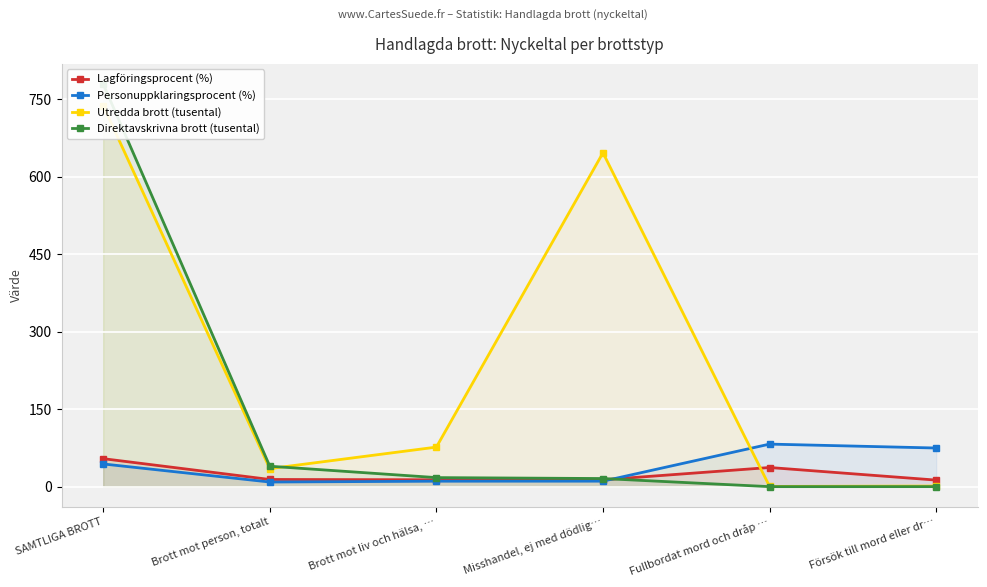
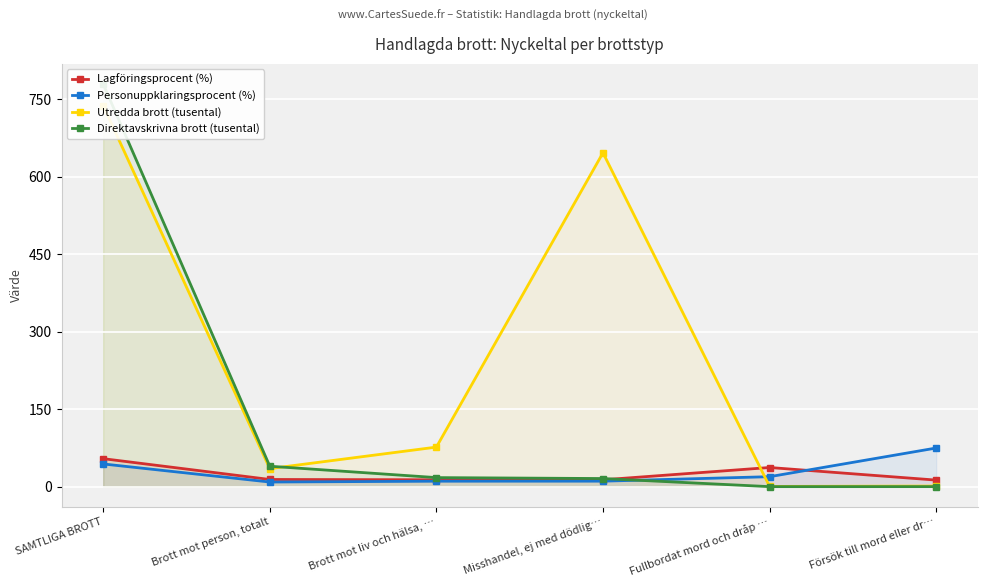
  {
    "Lagföringsprocent (%)": {
      "SAMTLIGA BROTT": 50,
      "Fullbordat mord och dråp …": 40,
      "Försök till mord eller dr…": 10
    },
    "Personuppklaringsprocent (%)": {
      "SAMTLIGA BROTT": 40,
-     "Fullbordat mord och dråp …": 80,
+     "Fullbordat mord och dråp …": 20,
      "Försök till mord eller dr…": 70
    },
    "Utredda brott (tusental)": {
      "Brott mot liv och hälsa, …": 80,
      "Misshandel, ej med dödlig…": 650
    }
  }
